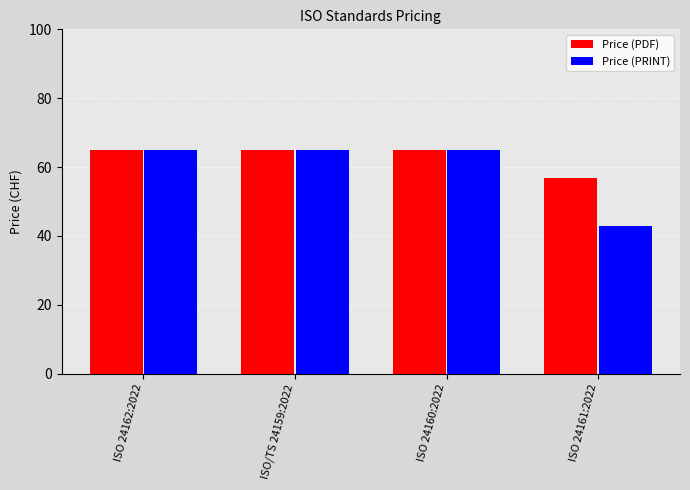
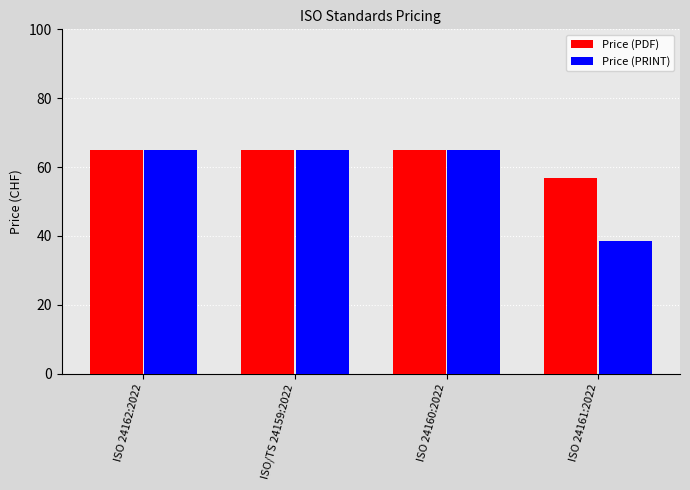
  {
    "Price (PDF)": {
      "ISO 24162:2022": 65,
      "ISO/TS 24159:2022": 65,
      "ISO 24160:2022": 65,
      "ISO 24161:2022": 57
    },
    "Price (PRINT)": {
      "ISO 24162:2022": 65,
      "ISO/TS 24159:2022": 65,
      "ISO 24160:2022": 65,
-     "ISO 24161:2022": 43
+     "ISO 24161:2022": 39
    }
  }
